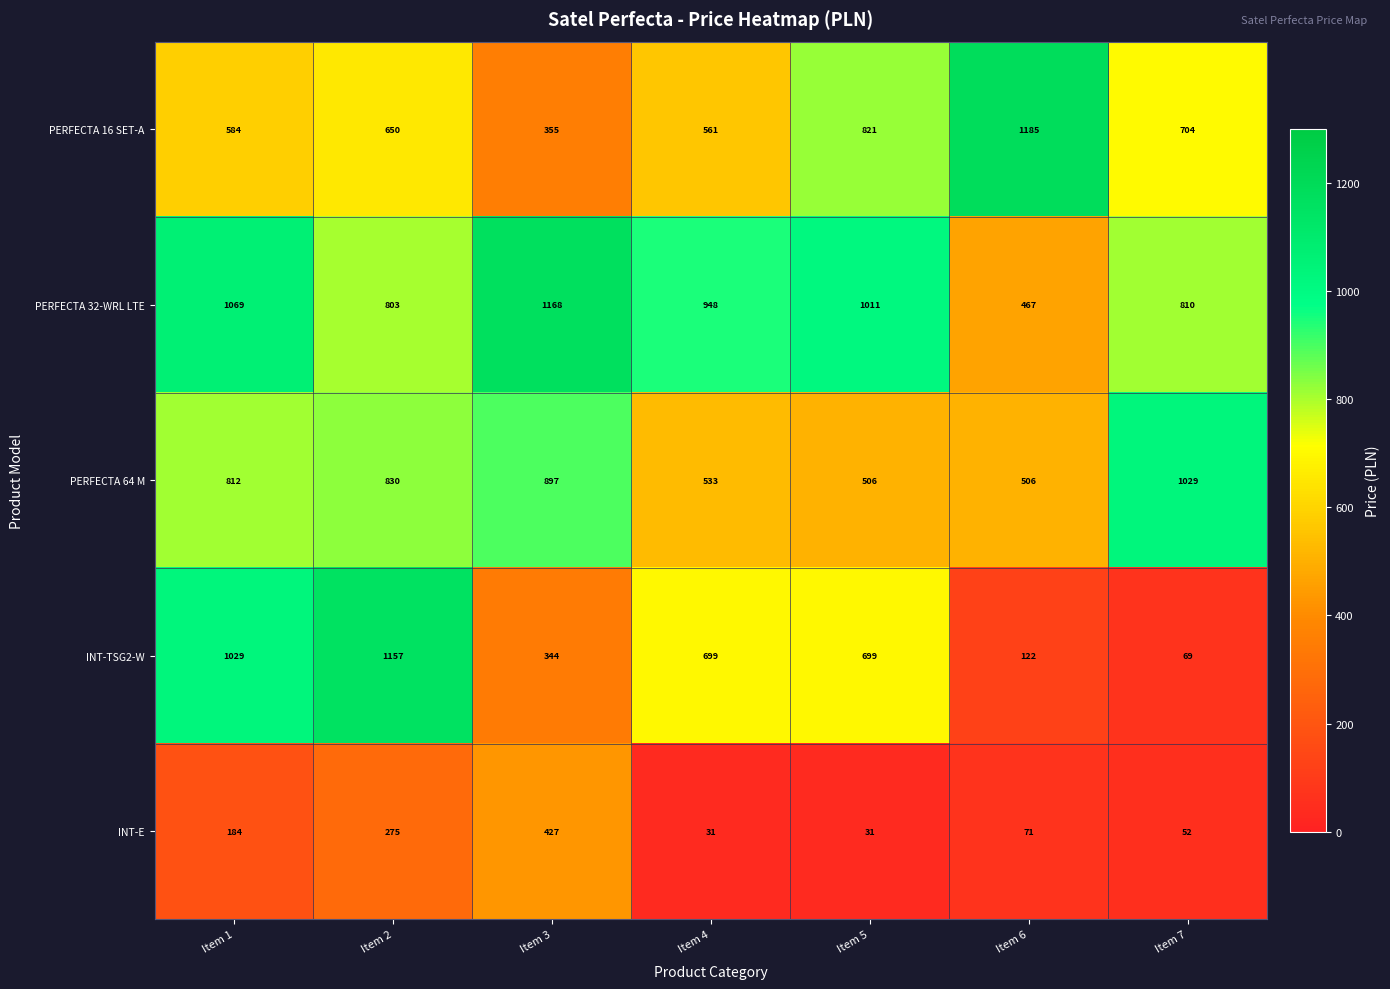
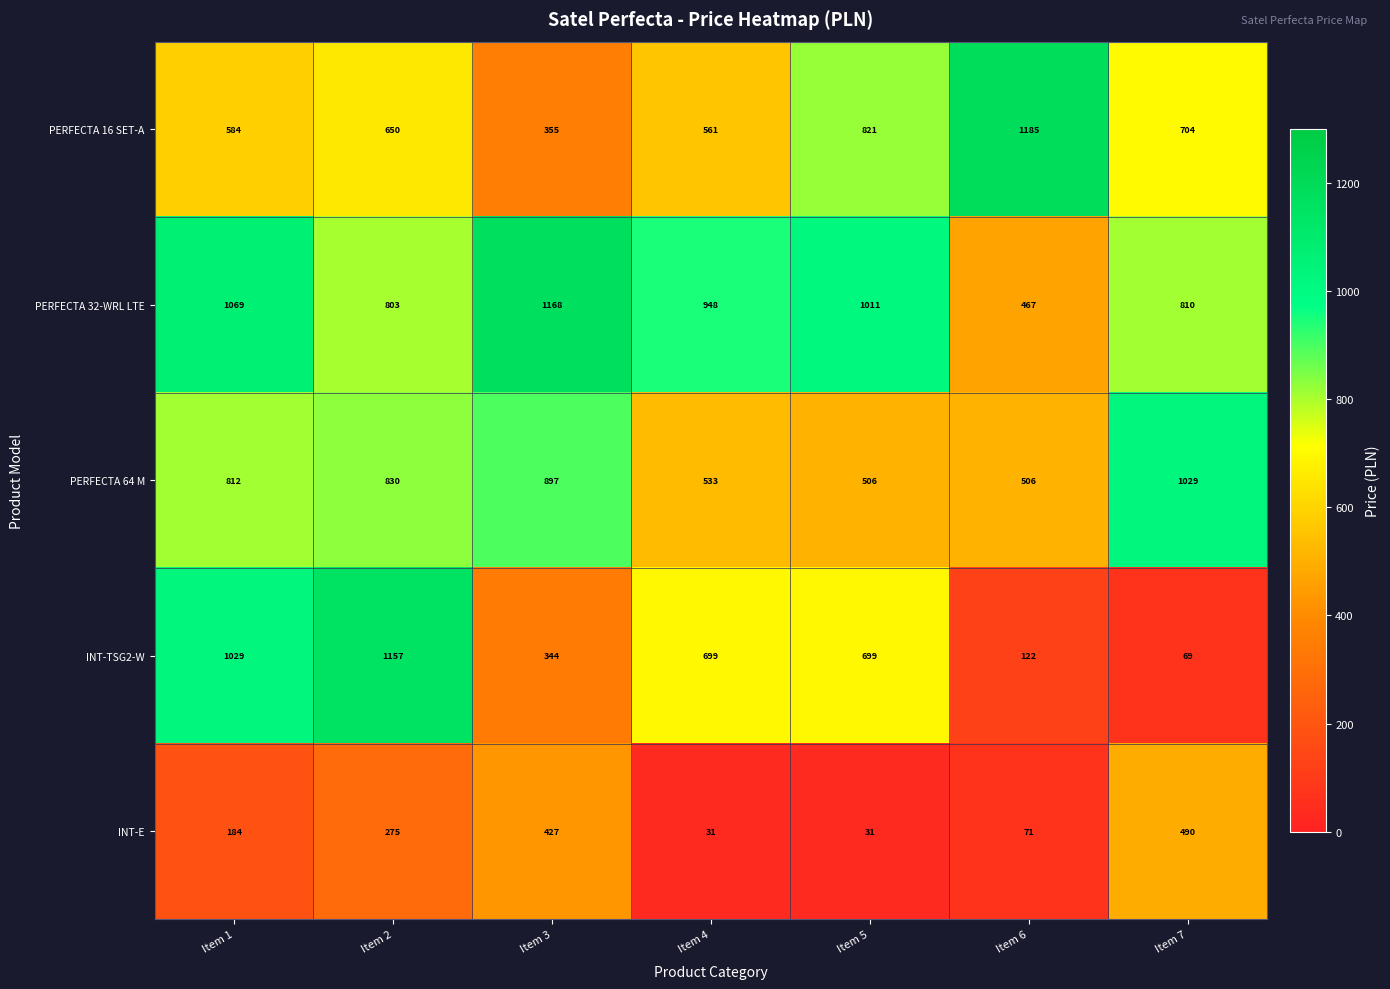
  {
    "PERFECTA 16 SET-A": {
      "Item 1": 584,
      "Item 2": 650,
      "Item 3": 355,
      "Item 4": 561,
      "Item 5": 821,
      "Item 6": 1185,
      "Item 7": 704
    },
    "PERFECTA 32-WRL LTE": {
      "Item 1": 1069,
      "Item 2": 803,
      "Item 3": 1168,
      "Item 4": 948,
      "Item 5": 1011,
      "Item 6": 467,
      "Item 7": 810
    },
    "PERFECTA 64 M": {
      "Item 1": 812,
      "Item 2": 830,
      "Item 3": 897,
      "Item 4": 533,
      "Item 5": 506,
      "Item 6": 506,
      "Item 7": 1029
    },
    "INT-TSG2-W": {
      "Item 1": 1029,
      "Item 2": 1157,
      "Item 3": 344,
      "Item 4": 699,
      "Item 5": 699,
      "Item 6": 122,
      "Item 7": 69
    },
    "INT-E": {
      "Item 1": 184,
      "Item 2": 275,
      "Item 3": 427,
      "Item 4": 31,
      "Item 5": 31,
      "Item 6": 71,
-     "Item 7": 52
+     "Item 7": 490
    }
  }
